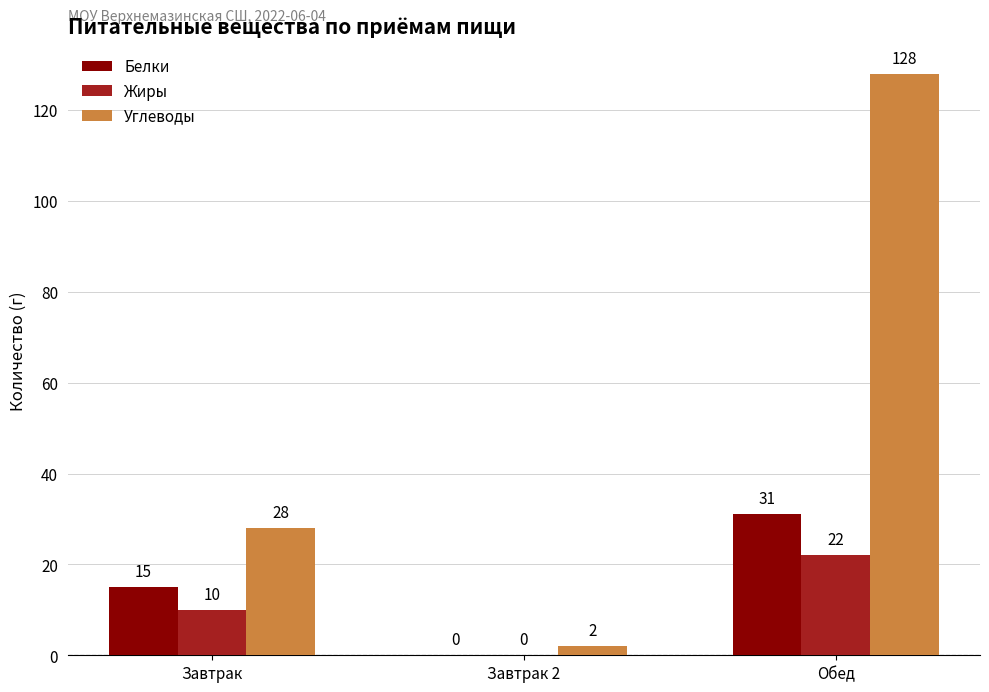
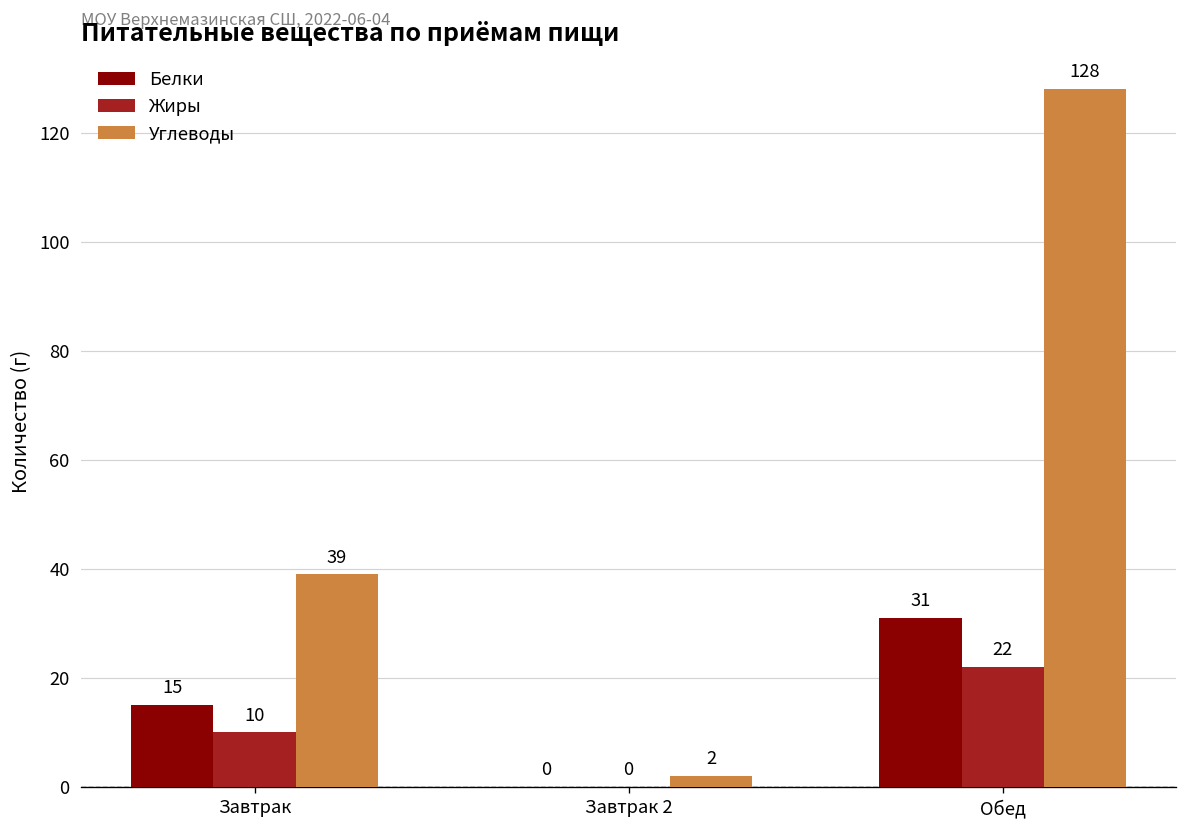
  {
    "Углеводы": {
-     "Завтрак": 28,
+     "Завтрак": 39,
      "Завтрак 2": 2,
      "Обед": 128
    }
  }
